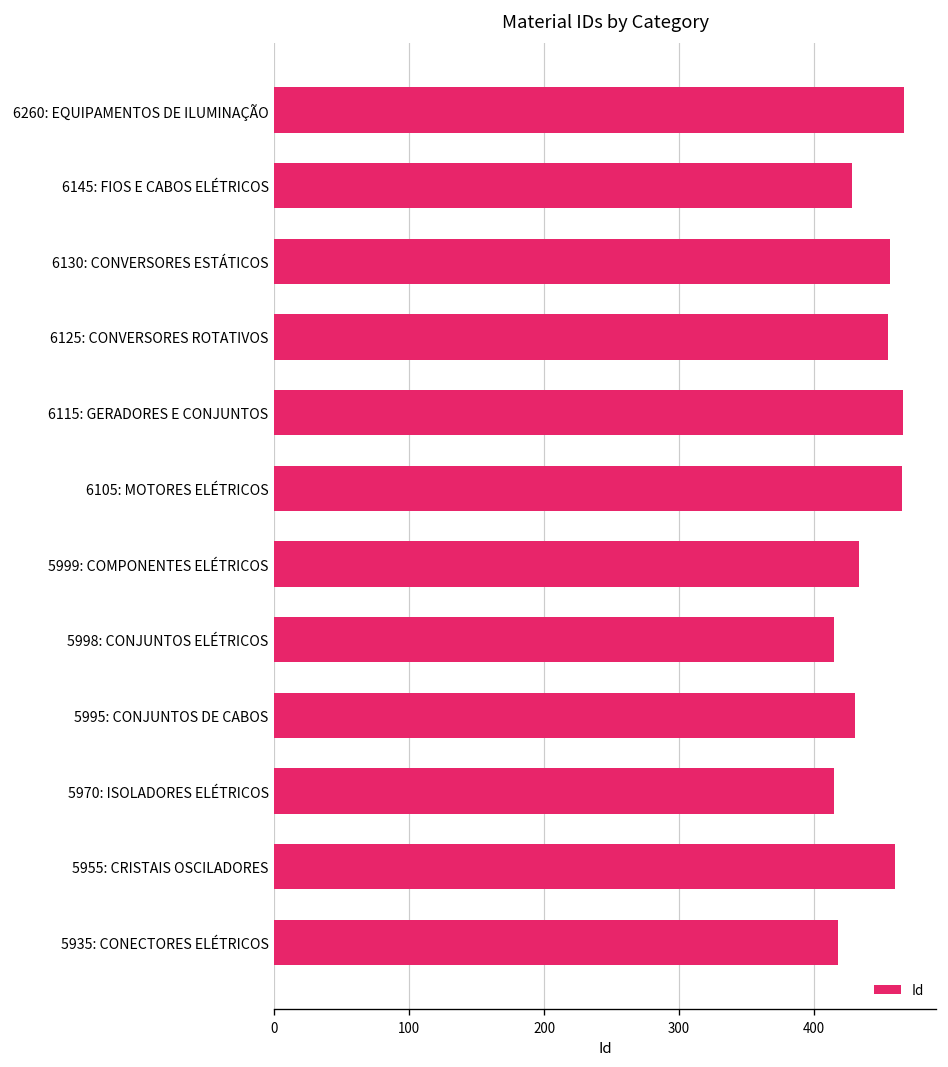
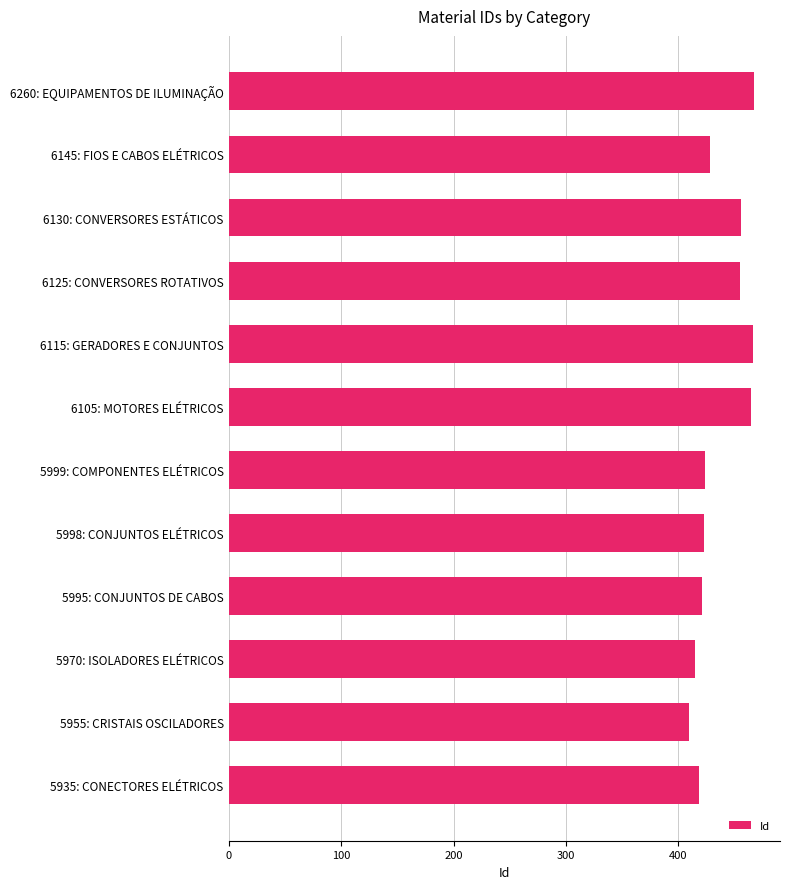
  {
    "6260: EQUIPAMENTOS DE ILUMINAÇÃO": 467,
    "6145: FIOS E CABOS ELÉTRICOS": 428,
    "6130: CONVERSORES ESTÁTICOS": 456,
    "6125: CONVERSORES ROTATIVOS": 455,
    "6115: GERADORES E CONJUNTOS": 466,
    "6105: MOTORES ELÉTRICOS": 465,
-   "5999: COMPONENTES ELÉTRICOS": 433,
-   "5998: CONJUNTOS ELÉTRICOS": 415,
-   "5995: CONJUNTOS DE CABOS": 430,
+   "5999: COMPONENTES ELÉTRICOS": 424,
+   "5998: CONJUNTOS ELÉTRICOS": 423,
+   "5995: CONJUNTOS DE CABOS": 421,
    "5970: ISOLADORES ELÉTRICOS": 415,
-   "5955: CRISTAIS OSCILADORES": 460,
+   "5955: CRISTAIS OSCILADORES": 409,
    "5935: CONECTORES ELÉTRICOS": 418
  }
